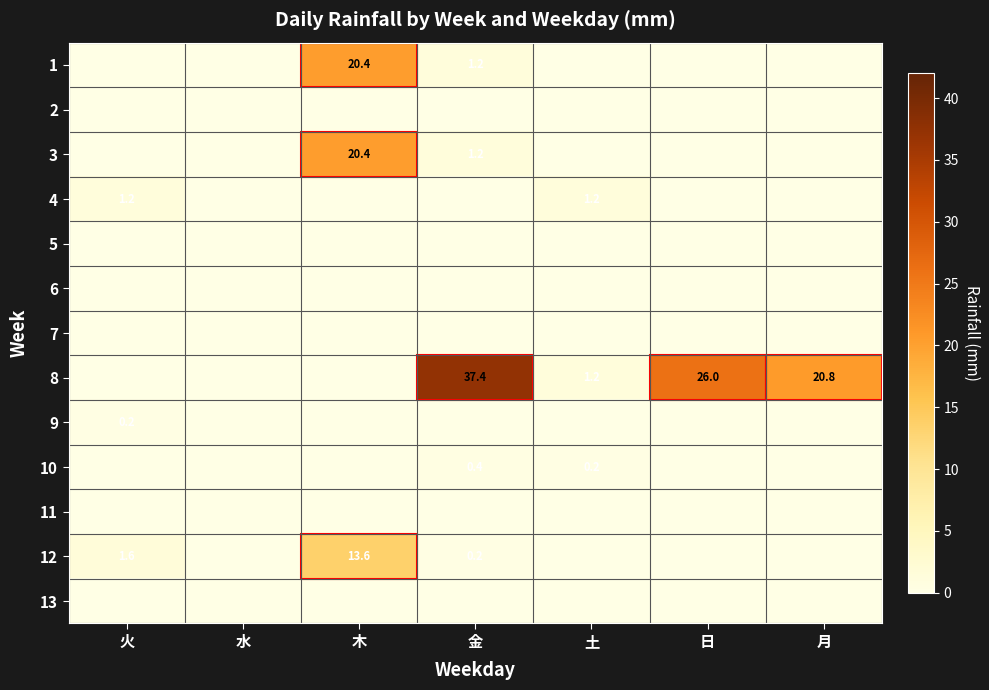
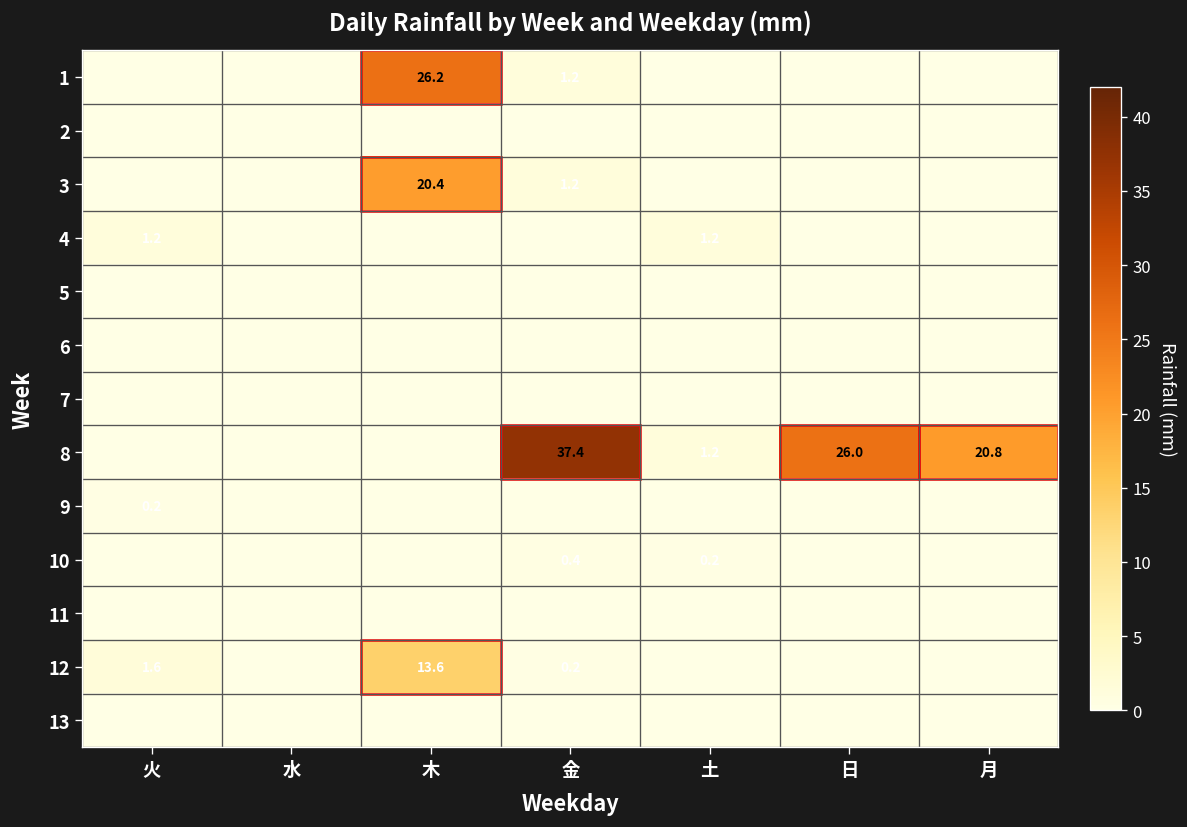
  {
    "1": {
-     "木": 20.4
+     "木": 26.2
    },
    "3": {
      "木": 20.4
    },
    "8": {
      "金": 37.4,
      "日": 26.0,
      "月": 20.8
    },
    "12": {
      "木": 13.6
    }
  }
